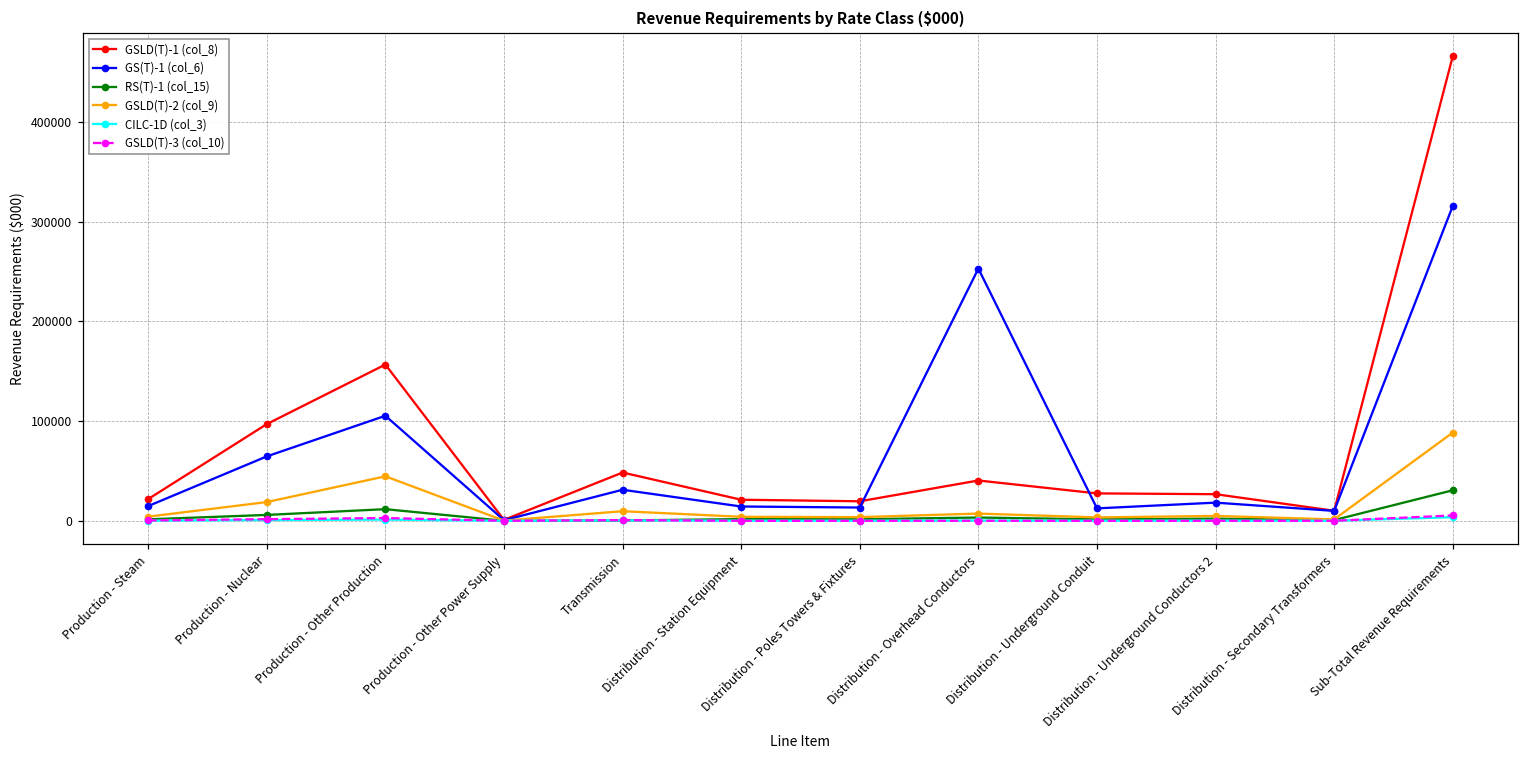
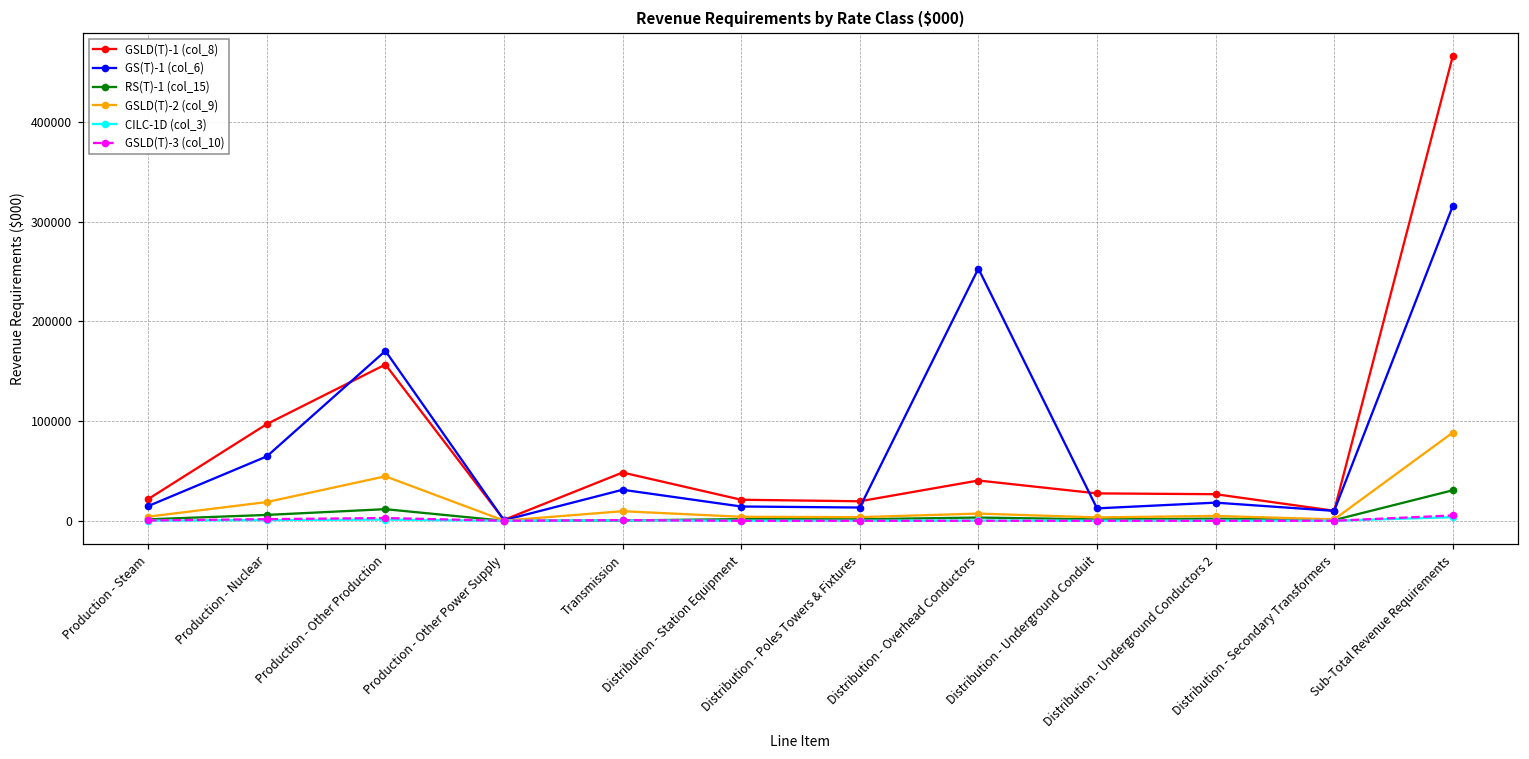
  {
    "GSLD(T)-1 (col_8)": {
      "Production - Steam": 20000,
      "Production - Nuclear": 100000,
      "Production - Other Production": 160000,
      "Transmission": 50000,
      "Distribution - Station Equipment": 20000,
      "Distribution - Poles Towers & Fixtures": 20000,
      "Distribution - Overhead Conductors": 40000,
      "Distribution - Underground Conduit": 30000,
      "Distribution - Underground Conductors 2": 30000,
      "Sub-Total Revenue Requirements": 470000
    },
    "GS(T)-1 (col_6)": {
      "Production - Steam": 10000,
      "Production - Nuclear": 60000,
-     "Production - Other Production": 110000,
+     "Production - Other Production": 170000,
      "Transmission": 30000,
      "Distribution - Station Equipment": 10000,
      "Distribution - Poles Towers & Fixtures": 10000,
      "Distribution - Overhead Conductors": 250000,
      "Distribution - Underground Conduit": 10000,
      "Distribution - Underground Conductors 2": 20000,
      "Sub-Total Revenue Requirements": 320000
    },
    "RS(T)-1 (col_15)": {
      "Production - Nuclear": 10000,
      "Production - Other Production": 10000,
      "Distribution - Overhead Conductors": 0,
      "Sub-Total Revenue Requirements": 30000
    },
    "GSLD(T)-2 (col_9)": {
      "Production - Nuclear": 20000,
      "Production - Other Production": 40000,
      "Transmission": 10000,
      "Distribution - Overhead Conductors": 10000,
      "Sub-Total Revenue Requirements": 90000
    }
  }
